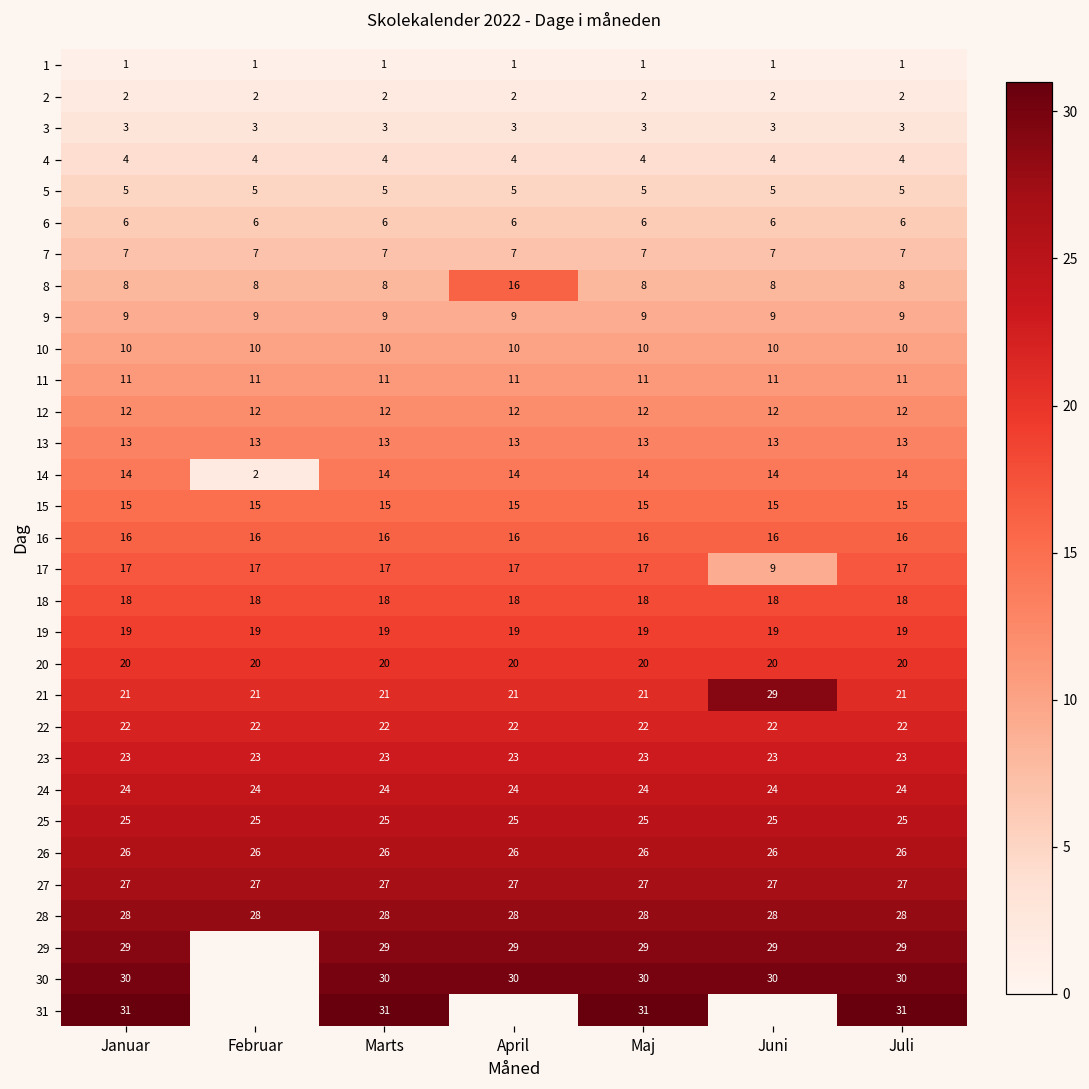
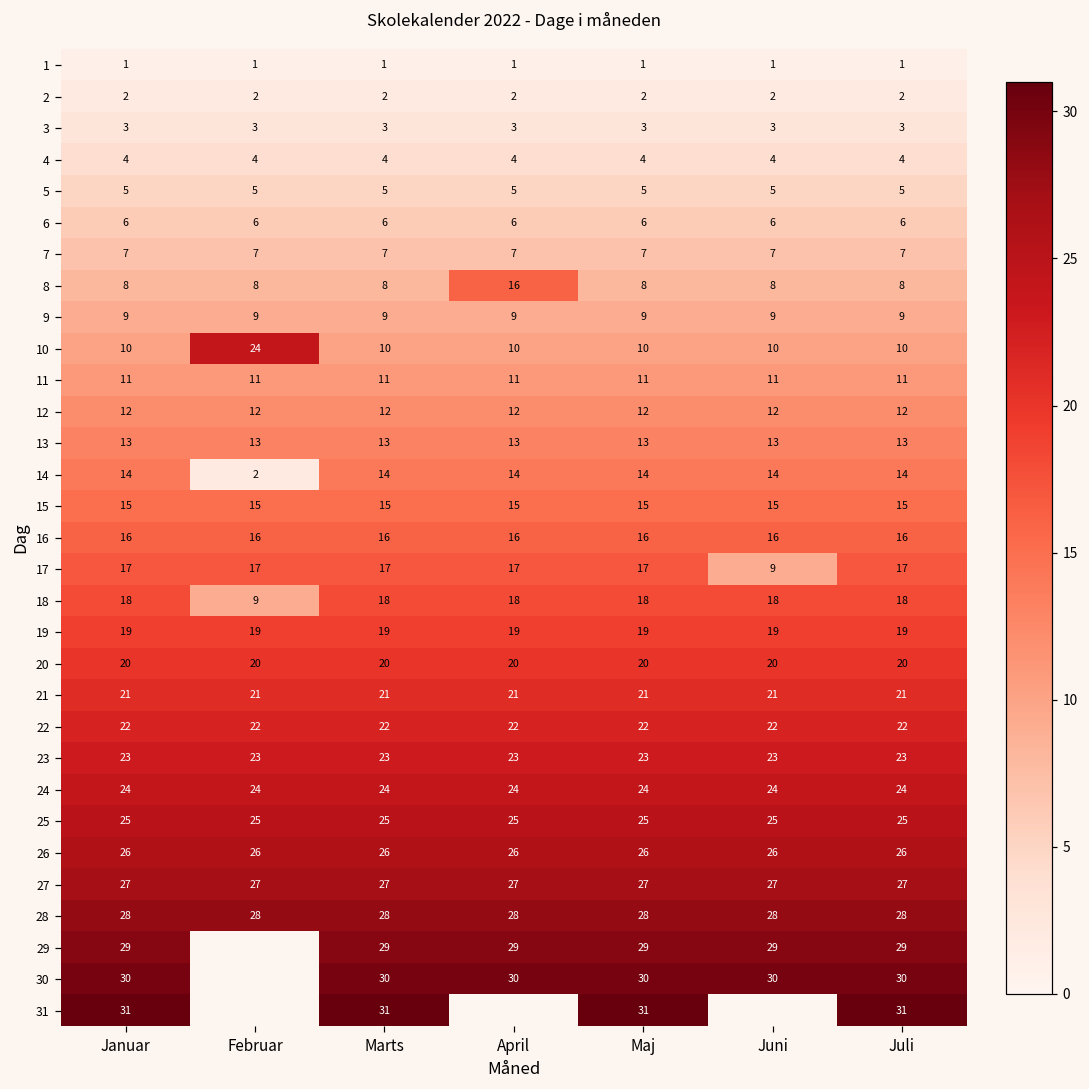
  {
    "10": {
      "Januar": 10,
-     "Februar": 10,
+     "Februar": 24,
      "Marts": 10,
      "April": 10,
      "Maj": 10,
      "Juni": 10,
      "Juli": 10
    },
    "18": {
      "Januar": 18,
-     "Februar": 18,
+     "Februar": 9,
      "Marts": 18,
      "April": 18,
      "Maj": 18,
      "Juni": 18,
      "Juli": 18
    },
    "21": {
      "Januar": 21,
      "Februar": 21,
      "Marts": 21,
      "April": 21,
      "Maj": 21,
-     "Juni": 29,
+     "Juni": 21,
      "Juli": 21
    }
  }
